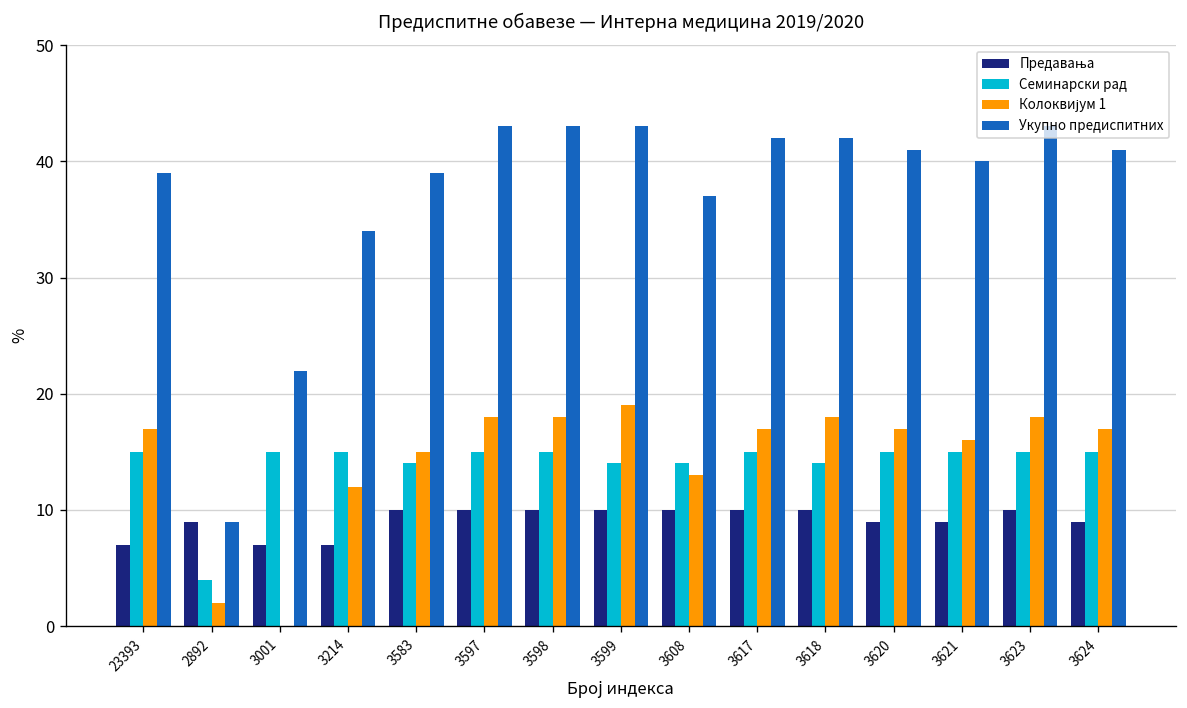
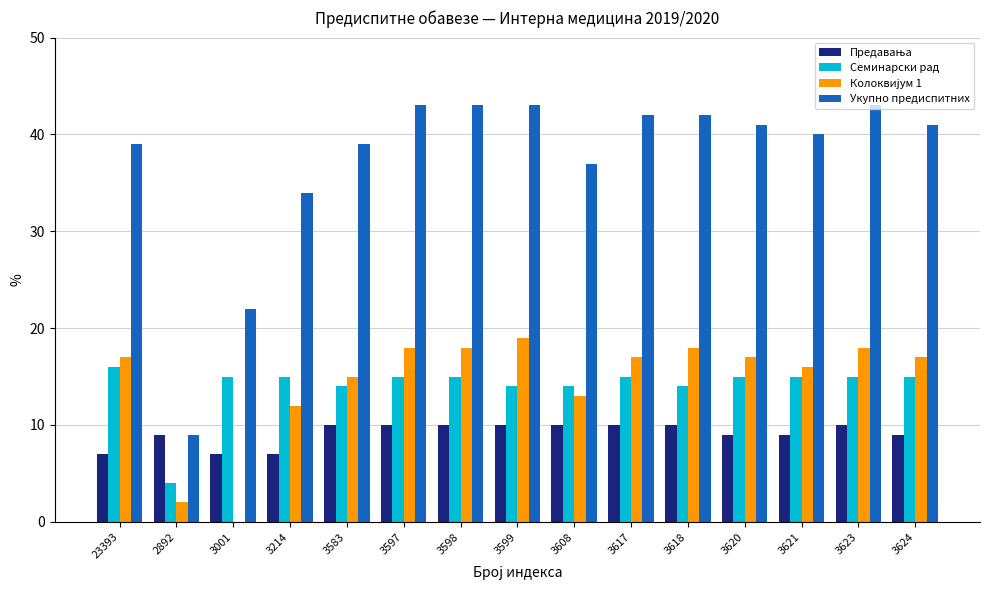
  {
    "Предавања": {
      "23393": 7,
      "2892": 9,
      "3001": 7,
      "3214": 7,
      "3583": 10,
      "3597": 10,
      "3598": 10,
      "3599": 10,
      "3608": 10,
      "3617": 10,
      "3618": 10,
      "3620": 9,
      "3621": 9,
      "3623": 10,
      "3624": 9
    },
    "Семинарски рад": {
-     "23393": 15,
+     "23393": 16,
      "2892": 4,
      "3001": 15,
      "3214": 15,
      "3583": 14,
      "3597": 15,
      "3598": 15,
      "3599": 14,
      "3608": 14,
      "3617": 15,
      "3618": 14,
      "3620": 15,
      "3621": 15,
      "3623": 15,
      "3624": 15
    },
    "Колоквијум 1": {
      "23393": 17,
      "2892": 2,
      "3001": 0,
      "3214": 12,
      "3583": 15,
      "3597": 18,
      "3598": 18,
      "3599": 19,
      "3608": 13,
      "3617": 17,
      "3618": 18,
      "3620": 17,
      "3621": 16,
      "3623": 18,
      "3624": 17
    },
    "Укупно предиспитних": {
      "23393": 39,
      "2892": 9,
      "3001": 22,
      "3214": 34,
      "3583": 39,
      "3597": 43,
      "3598": 43,
      "3599": 43,
      "3608": 37,
      "3617": 42,
      "3618": 42,
      "3620": 41,
      "3621": 40,
      "3624": 41
    }
  }
